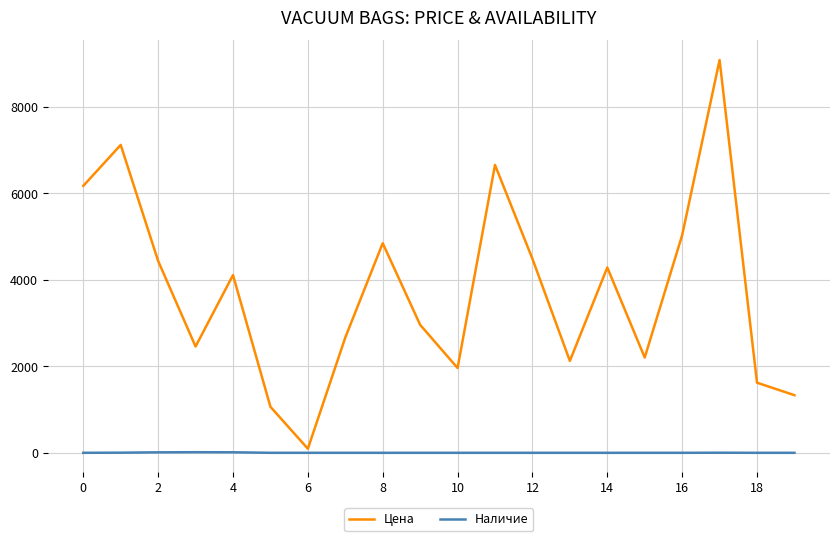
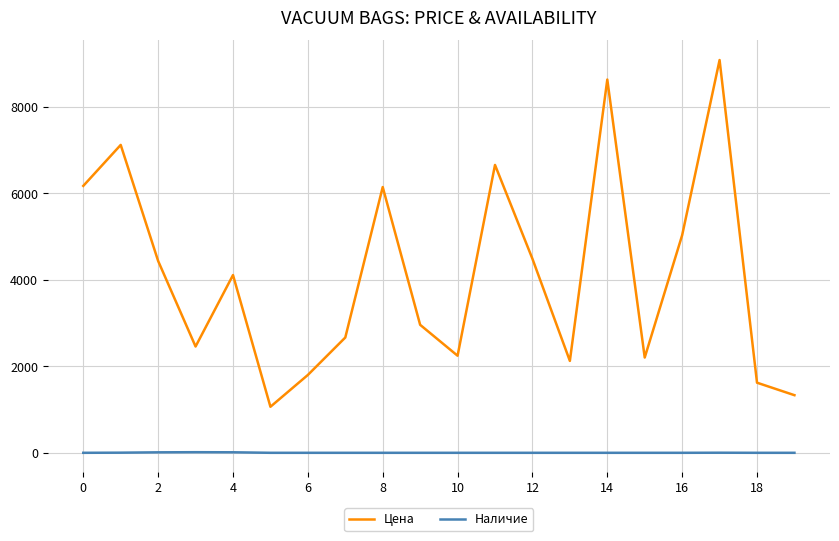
  {
    "Цена": {
      "0": 6200,
      "2": 4400,
      "4": 4100,
-     "6": 100,
-     "8": 4800,
-     "10": 2000,
+     "6": 1800,
+     "8": 6100,
+     "10": 2200,
      "12": 4500,
-     "14": 4300,
+     "14": 8600,
      "16": 5000,
      "18": 1600
    },
    "Наличие": {
      "0": 0,
      "2": 0,
      "4": 0,
      "6": 0,
      "8": 0,
      "10": 0,
      "12": 0,
      "14": 0,
      "16": 0,
      "18": 0
    }
  }
